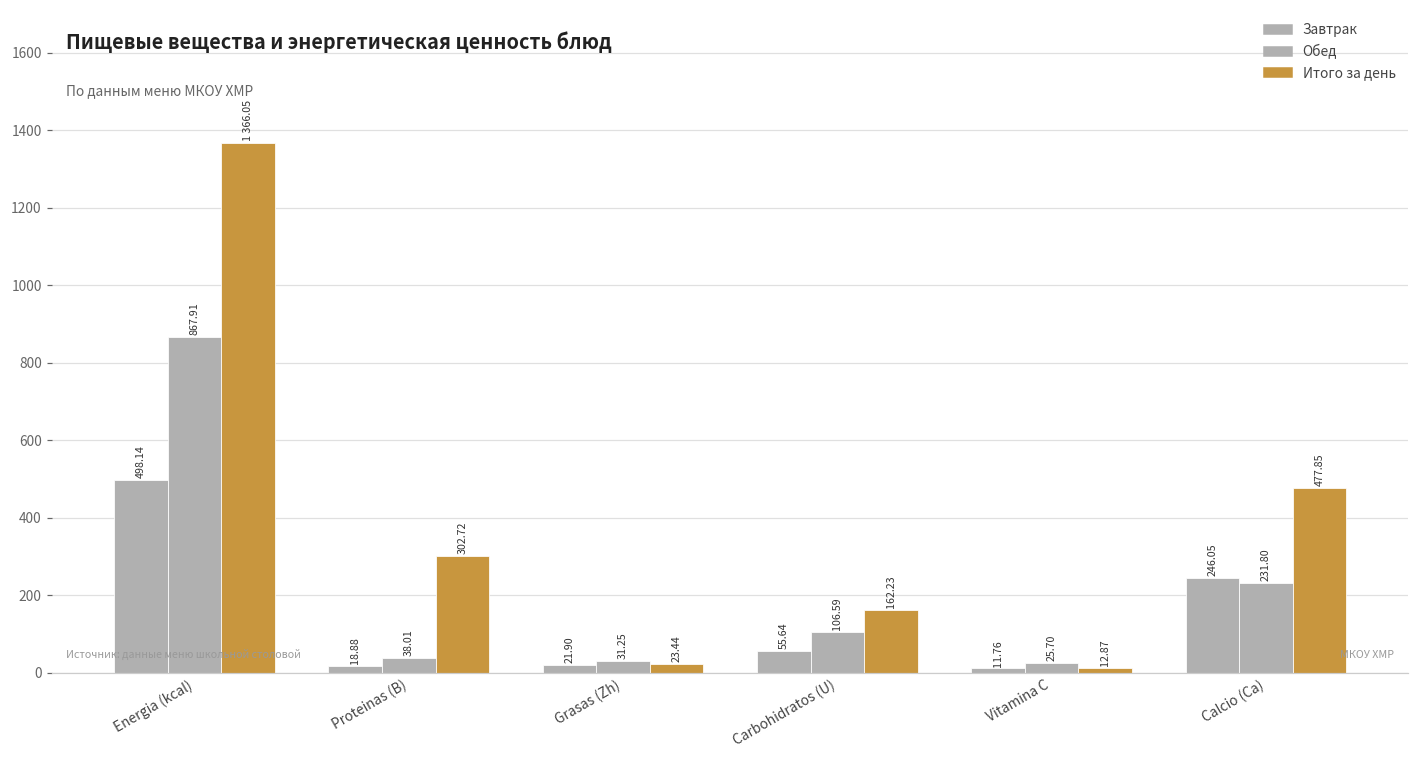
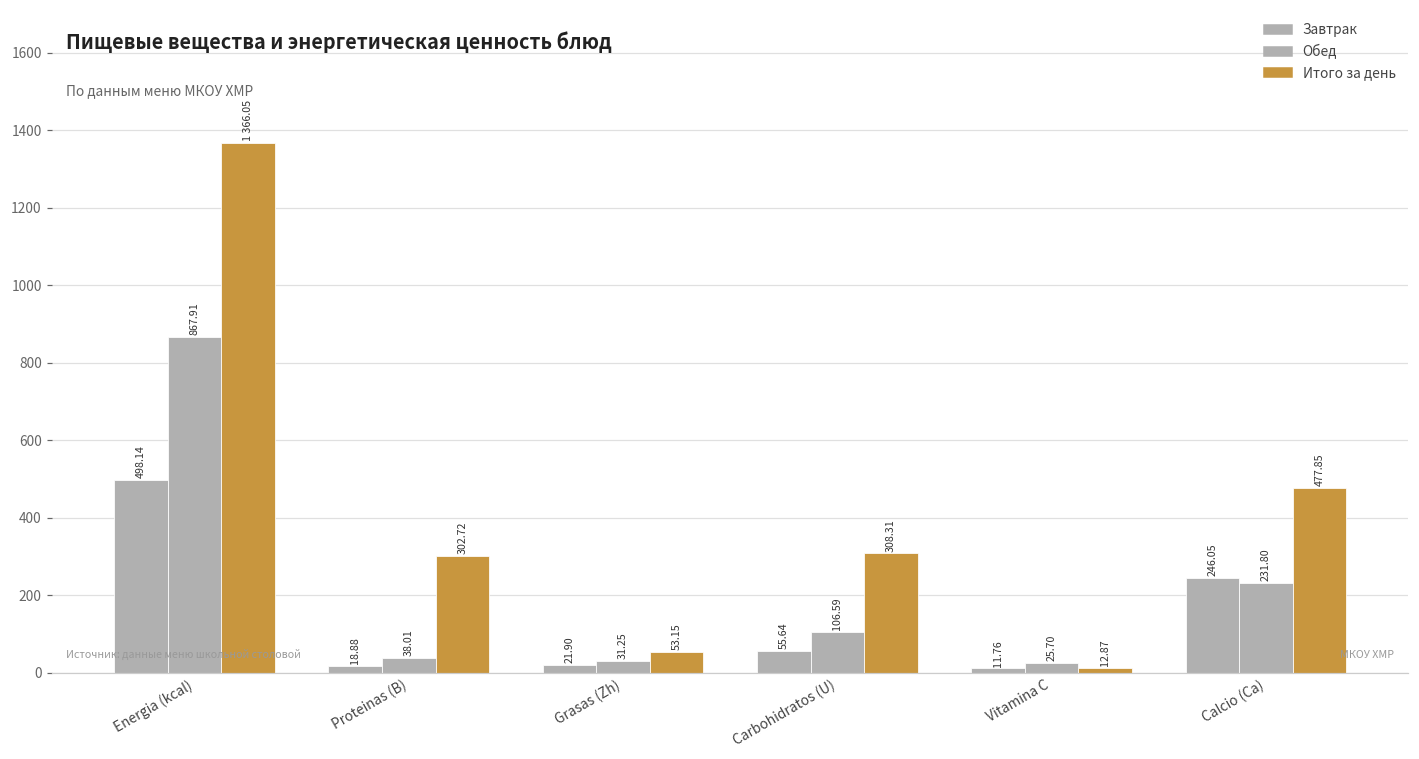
  {
    "Итого за день": {
      "Proteinas (B)": 302.72,
-     "Grasas (Zh)": 23.44,
-     "Carbohidratos (U)": 162.23,
+     "Grasas (Zh)": 53.15,
+     "Carbohidratos (U)": 308.31,
      "Vitamina C": 12.87,
      "Calcio (Ca)": 477.85
    }
  }
